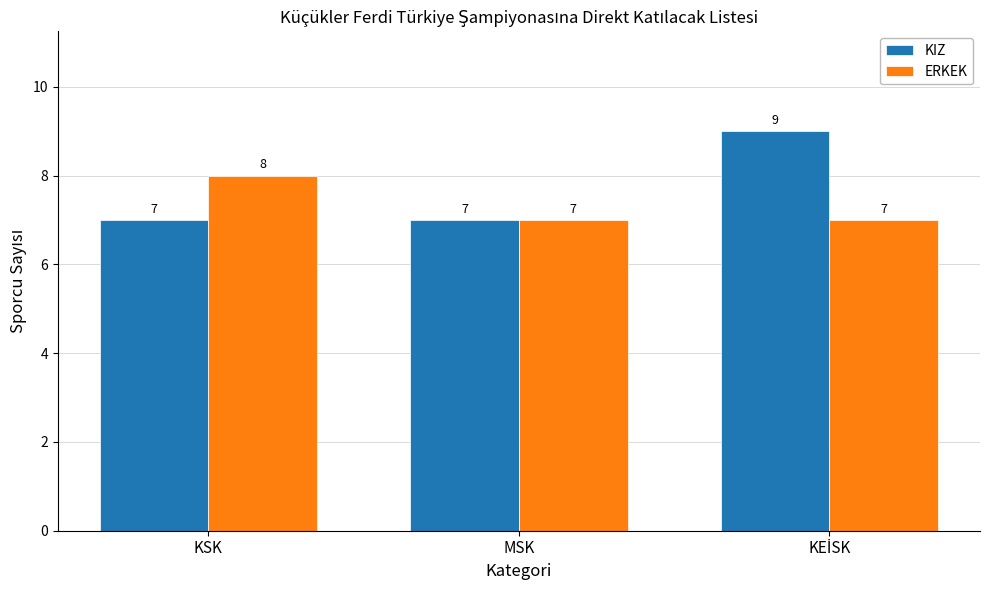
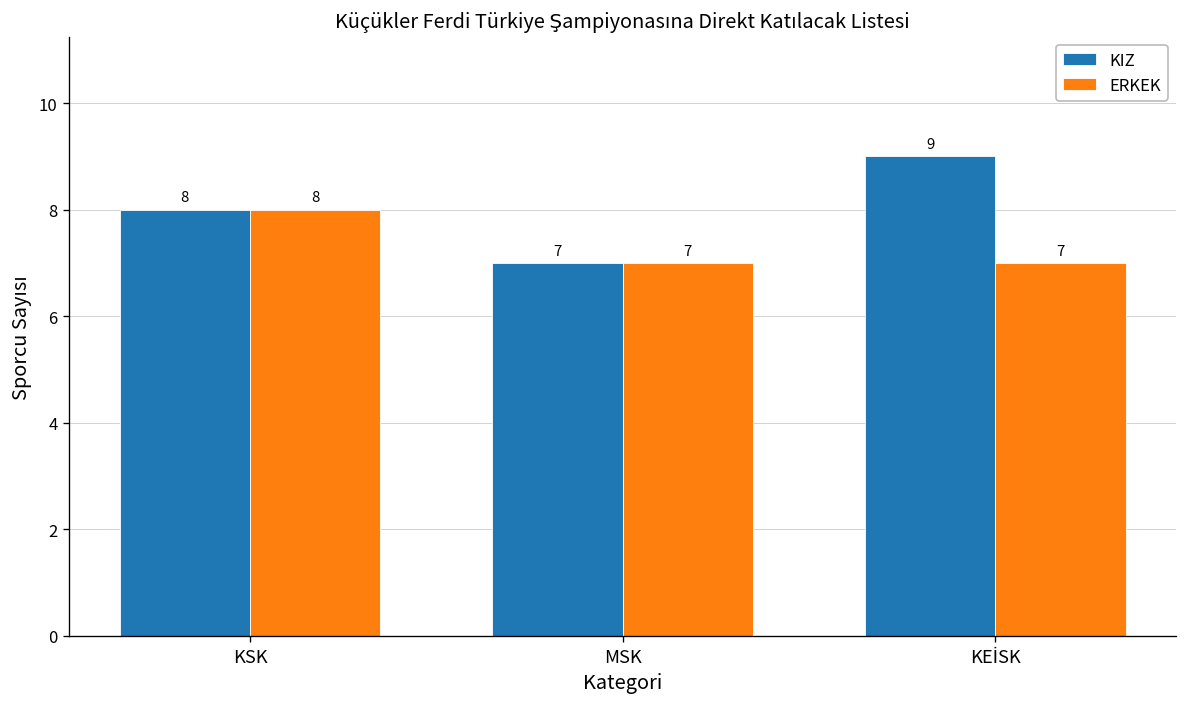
  {
    "KIZ": {
-     "KSK": 7,
+     "KSK": 8,
      "MSK": 7,
      "KEİSK": 9
    },
    "ERKEK": {
      "KSK": 8,
      "MSK": 7,
      "KEİSK": 7
    }
  }
